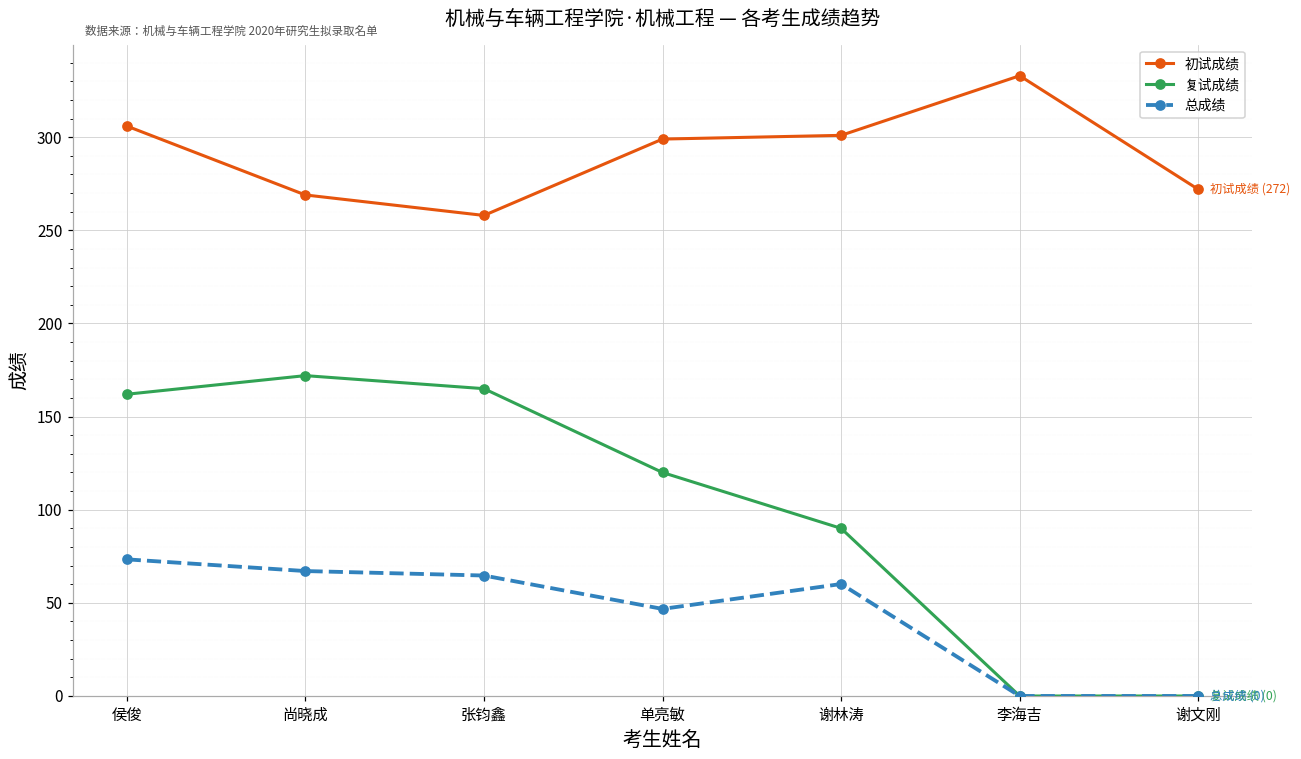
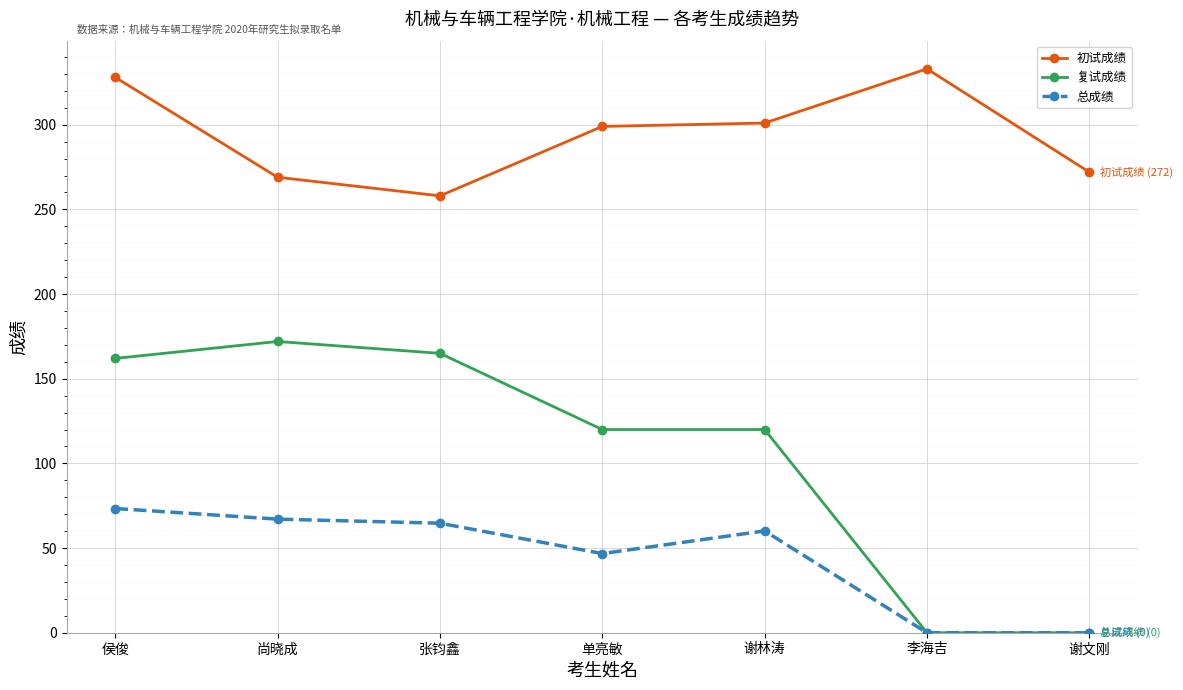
  {
    "初试成绩": {
-     "侯俊": 306,
+     "侯俊": 328,
      "尚晓成": 269,
      "张钧鑫": 258,
      "单亮敏": 299,
      "谢林涛": 301,
      "李海吉": 333
    },
    "复试成绩": {
      "侯俊": 162,
      "尚晓成": 172,
      "张钧鑫": 165,
      "单亮敏": 120,
-     "谢林涛": 90
+     "谢林涛": 120
    },
    "总成绩": {
      "侯俊": 73,
      "尚晓成": 67,
      "张钧鑫": 65,
      "单亮敏": 47,
      "谢林涛": 60
    }
  }
